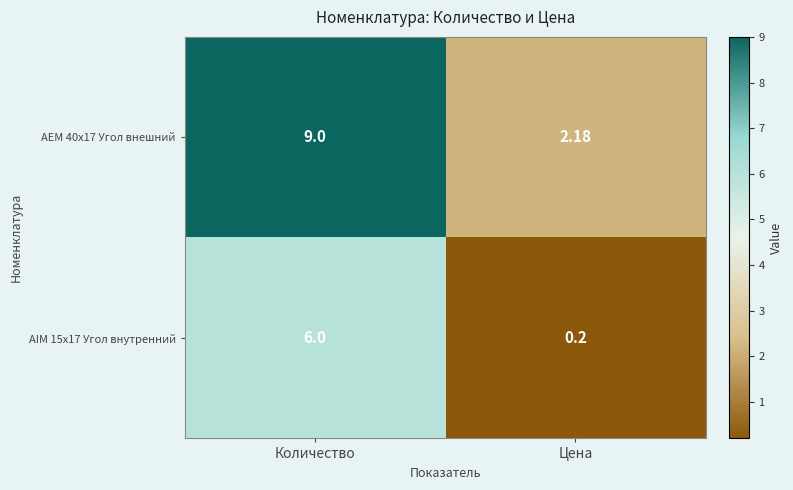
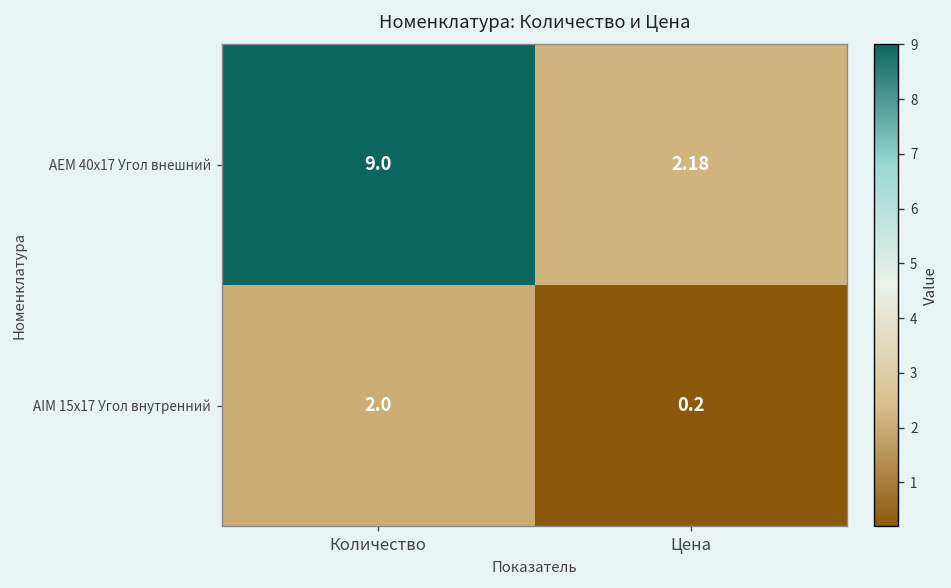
  {
    "AEM 40x17 Угол внешний": {
      "Количество": 9.0,
      "Цена": 2.18
    },
    "AIM 15x17 Угол внутренний": {
-     "Количество": 6.0,
+     "Количество": 2.0,
      "Цена": 0.2
    }
  }
